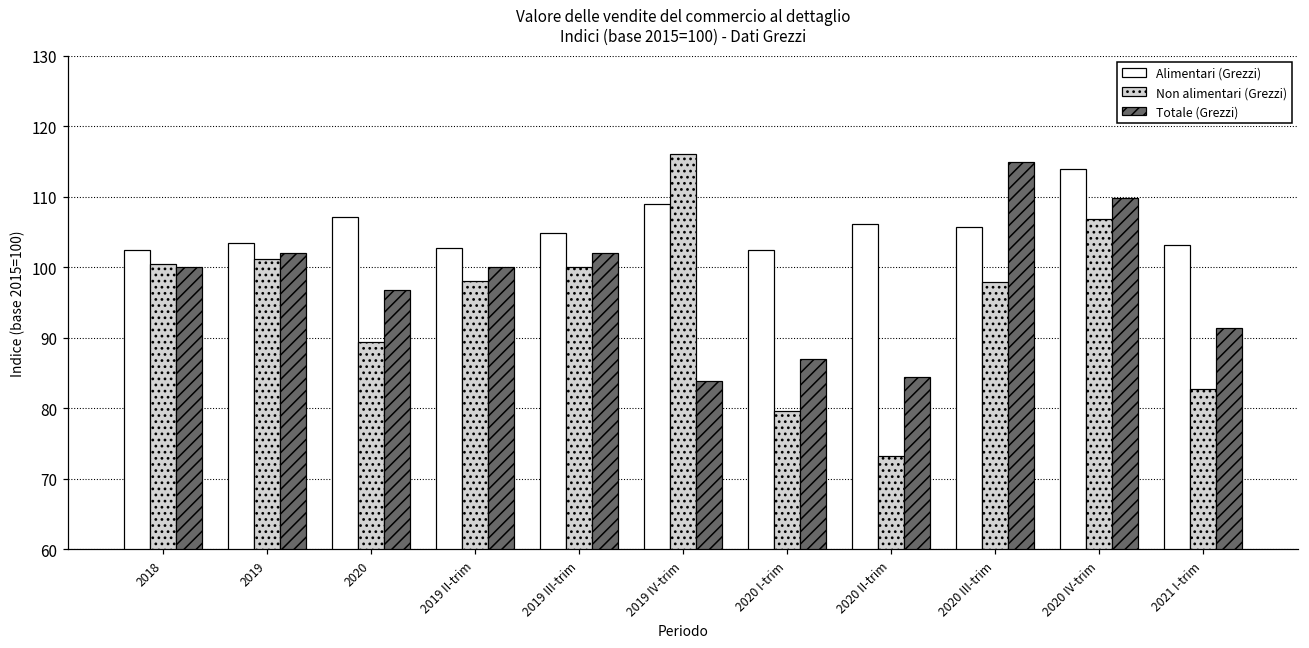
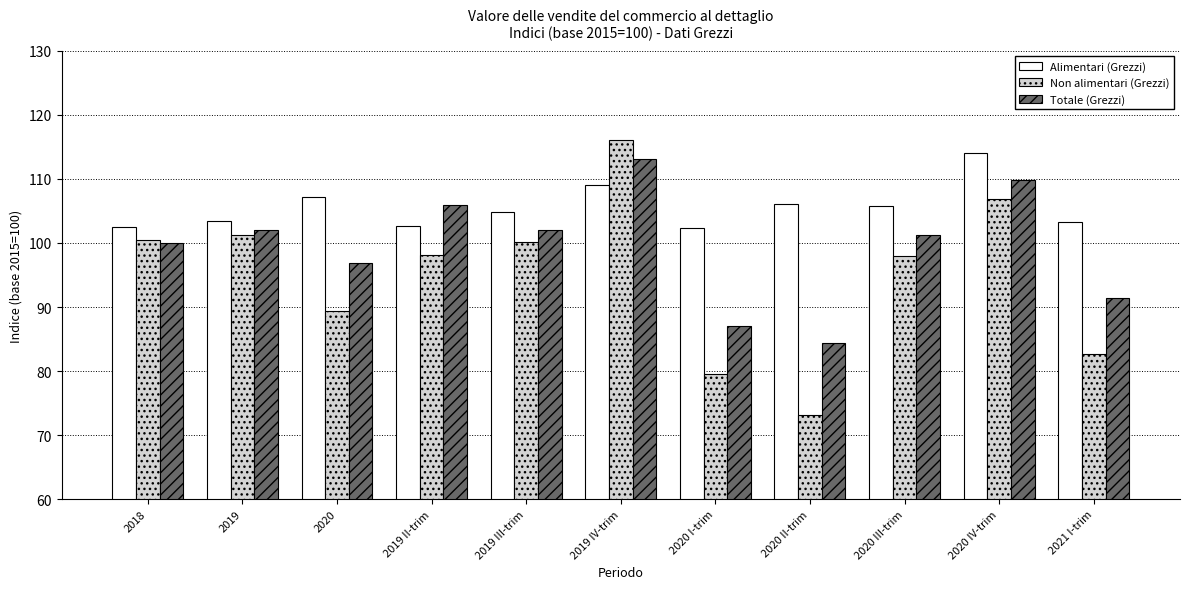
  {
    "Alimentari (Grezzi)": {
      "2018": 103,
      "2019": 103,
      "2020": 107,
      "2019 II-trim": 103,
      "2019 III-trim": 105,
      "2019 IV-trim": 109,
      "2020 I-trim": 102,
      "2020 II-trim": 106,
      "2020 III-trim": 106,
      "2020 IV-trim": 114,
      "2021 I-trim": 103
    },
    "Non alimentari (Grezzi)": {
      "2018": 101,
      "2019": 101,
      "2020": 89,
      "2019 II-trim": 98,
      "2019 III-trim": 100,
      "2019 IV-trim": 116,
      "2020 I-trim": 80,
      "2020 II-trim": 73,
      "2020 III-trim": 98,
      "2020 IV-trim": 107,
      "2021 I-trim": 83
    },
    "Totale (Grezzi)": {
      "2018": 100,
      "2019": 102,
      "2020": 97,
-     "2019 II-trim": 100,
+     "2019 II-trim": 106,
      "2019 III-trim": 102,
-     "2019 IV-trim": 84,
+     "2019 IV-trim": 113,
      "2020 I-trim": 87,
      "2020 II-trim": 84,
-     "2020 III-trim": 115,
+     "2020 III-trim": 101,
      "2020 IV-trim": 110,
      "2021 I-trim": 91
    }
  }
